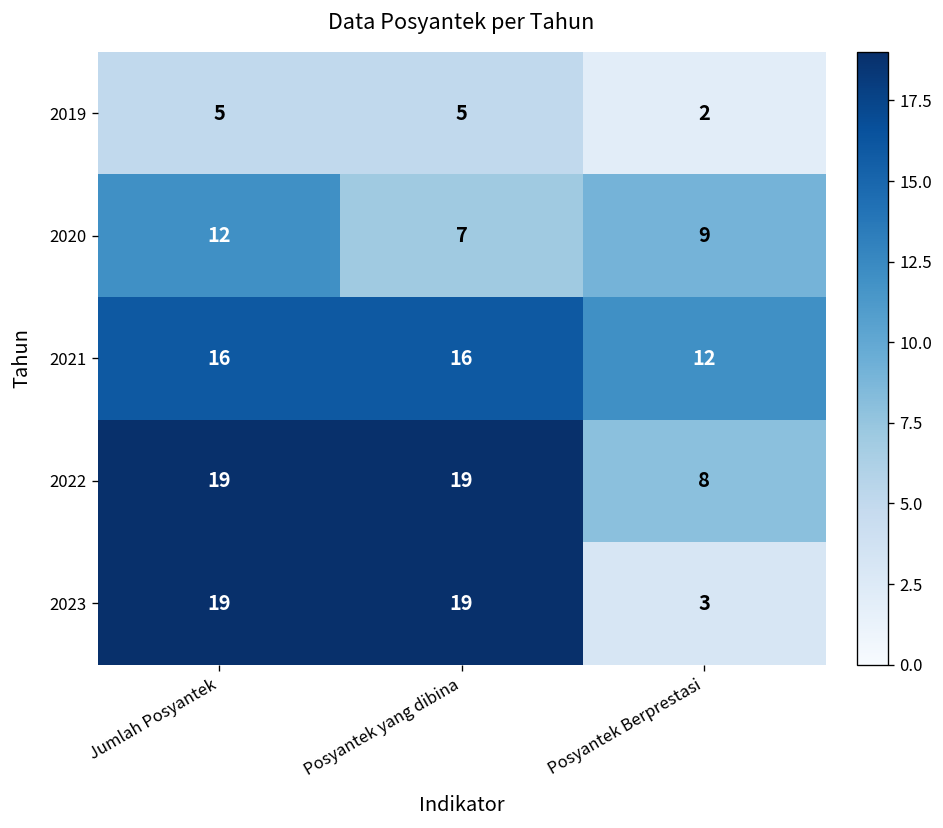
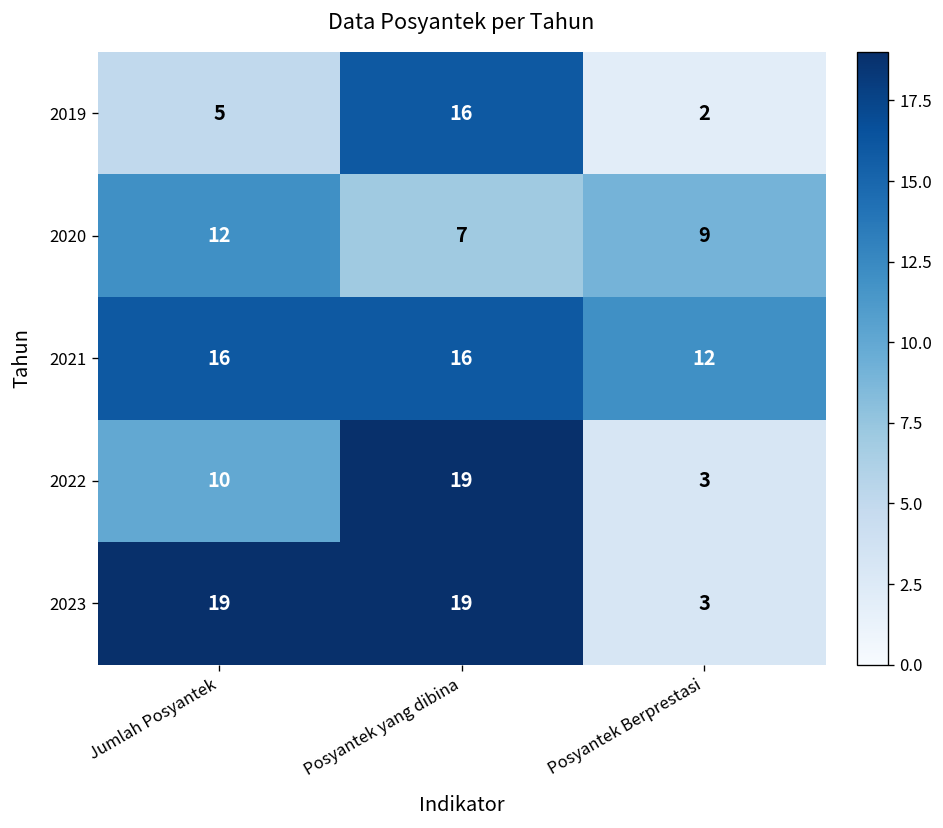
  {
    "2019": {
      "Jumlah Posyantek": 5,
-     "Posyantek yang dibina": 5,
+     "Posyantek yang dibina": 16,
      "Posyantek Berprestasi": 2
    },
    "2020": {
      "Jumlah Posyantek": 12,
      "Posyantek yang dibina": 7,
      "Posyantek Berprestasi": 9
    },
    "2021": {
      "Jumlah Posyantek": 16,
      "Posyantek yang dibina": 16,
      "Posyantek Berprestasi": 12
    },
    "2022": {
-     "Jumlah Posyantek": 19,
+     "Jumlah Posyantek": 10,
      "Posyantek yang dibina": 19,
-     "Posyantek Berprestasi": 8
+     "Posyantek Berprestasi": 3
    },
    "2023": {
      "Jumlah Posyantek": 19,
      "Posyantek yang dibina": 19,
      "Posyantek Berprestasi": 3
    }
  }
